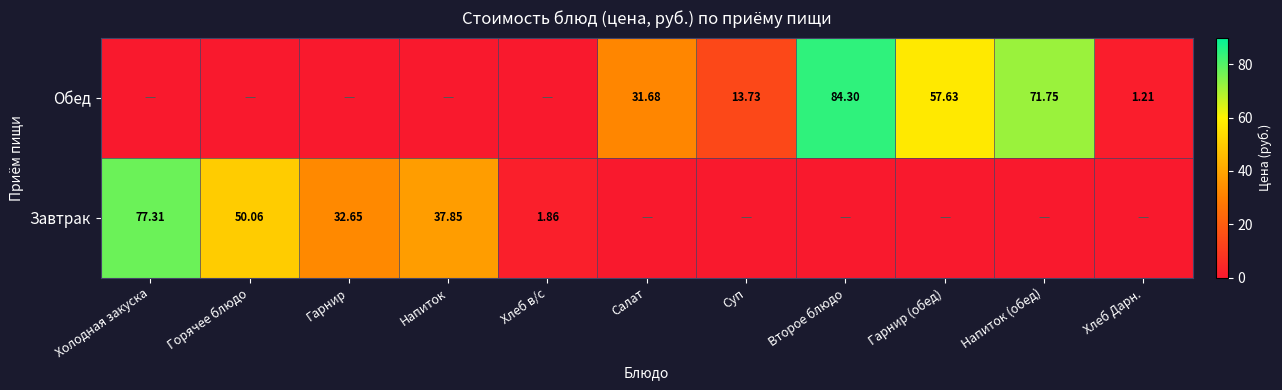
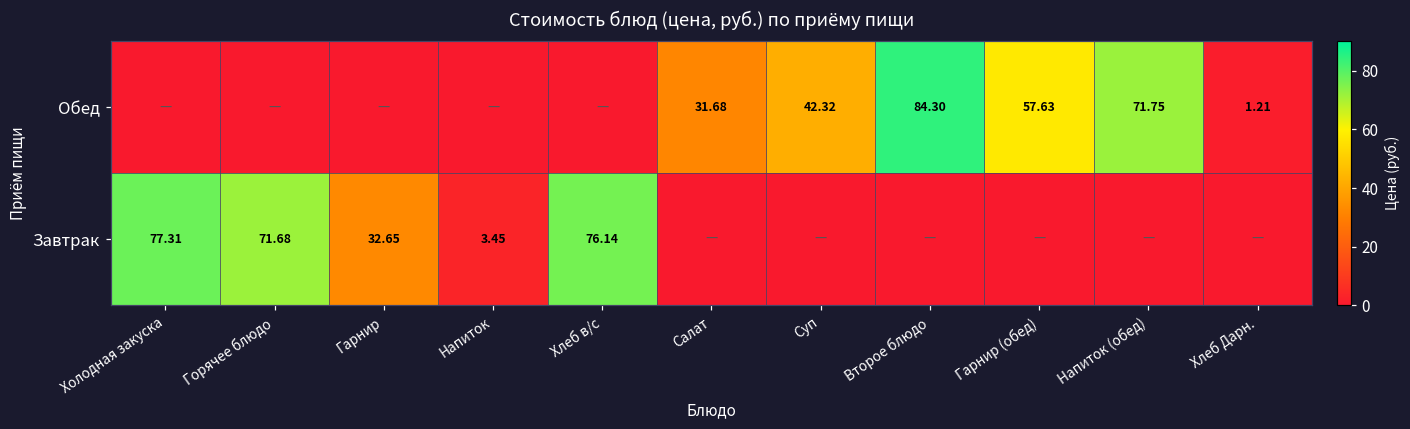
  {
    "Обед": {
      "Салат": 31.68,
-     "Суп": 13.73,
+     "Суп": 42.32,
      "Второе блюдо": 84.30,
      "Гарнир (обед)": 57.63,
      "Напиток (обед)": 71.75,
      "Хлеб Дарн.": 1.21
    },
    "Завтрак": {
      "Холодная закуска": 77.31,
-     "Горячее блюдо": 50.06,
+     "Горячее блюдо": 71.68,
      "Гарнир": 32.65,
-     "Напиток": 37.85,
-     "Хлеб в/с": 1.86
+     "Напиток": 3.45,
+     "Хлеб в/с": 76.14
    }
  }
